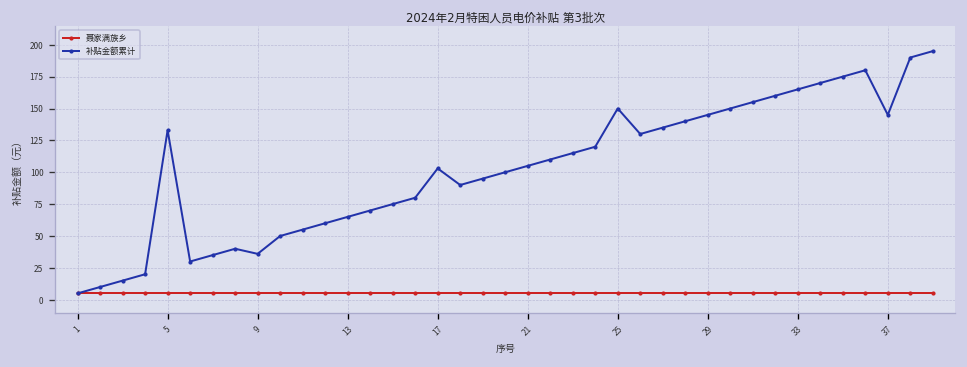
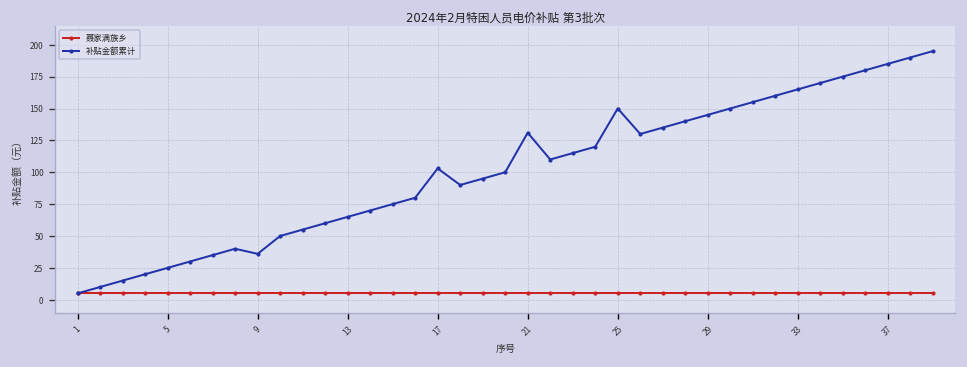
  {
    "聂家满族乡": {
      "5": 5,
      "9": 5,
      "13": 5,
      "17": 5,
      "21": 5,
      "25": 5,
      "29": 5,
      "33": 5,
      "37": 5
    },
    "补贴金额累计": {
-     "5": 133,
+     "5": 25,
      "9": 36,
      "13": 65,
      "17": 103,
-     "21": 105,
+     "21": 131,
      "25": 150,
      "29": 145,
      "33": 165,
-     "37": 145
+     "37": 185
    }
  }
